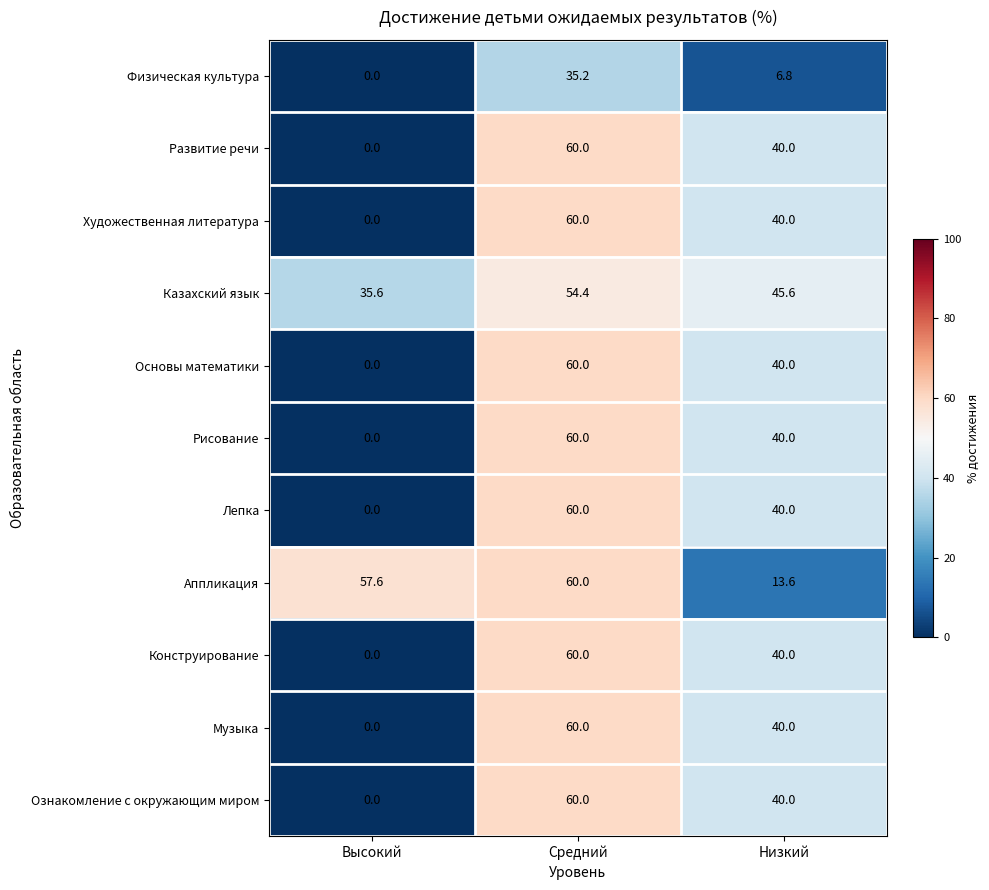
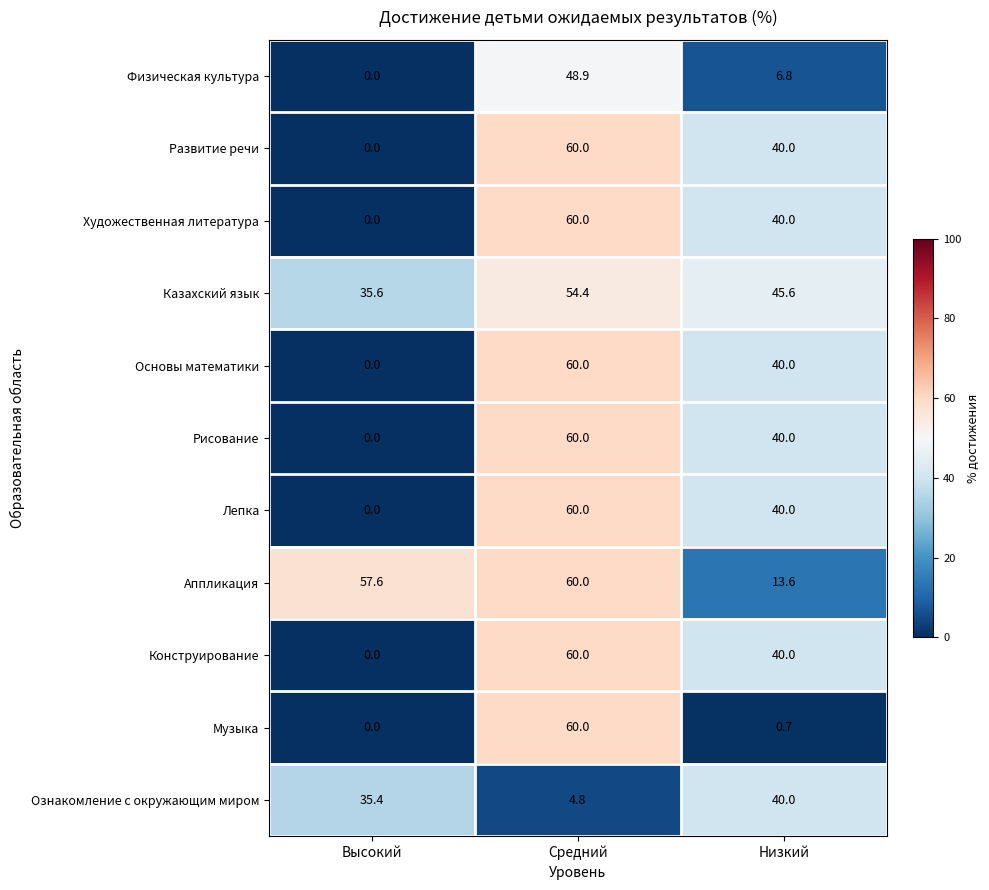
  {
    "Физическая культура": {
      "Высокий": 0.0,
-     "Средний": 35.2,
+     "Средний": 48.9,
      "Низкий": 6.8
    },
    "Развитие речи": {
      "Высокий": 0.0,
      "Средний": 60.0,
      "Низкий": 40.0
    },
    "Художественная литература": {
      "Высокий": 0.0,
      "Средний": 60.0,
      "Низкий": 40.0
    },
    "Казахский язык": {
      "Высокий": 35.6,
      "Средний": 54.4,
      "Низкий": 45.6
    },
    "Основы математики": {
      "Высокий": 0.0,
      "Средний": 60.0,
      "Низкий": 40.0
    },
    "Рисование": {
      "Высокий": 0.0,
      "Средний": 60.0,
      "Низкий": 40.0
    },
    "Лепка": {
      "Высокий": 0.0,
      "Средний": 60.0,
      "Низкий": 40.0
    },
    "Аппликация": {
      "Высокий": 57.6,
      "Средний": 60.0,
      "Низкий": 13.6
    },
    "Конструирование": {
      "Высокий": 0.0,
      "Средний": 60.0,
      "Низкий": 40.0
    },
    "Музыка": {
      "Высокий": 0.0,
      "Средний": 60.0,
-     "Низкий": 40.0
+     "Низкий": 0.7
    },
    "Ознакомление с окружающим миром": {
-     "Высокий": 0.0,
-     "Средний": 60.0,
+     "Высокий": 35.4,
+     "Средний": 4.8,
      "Низкий": 40.0
    }
  }
